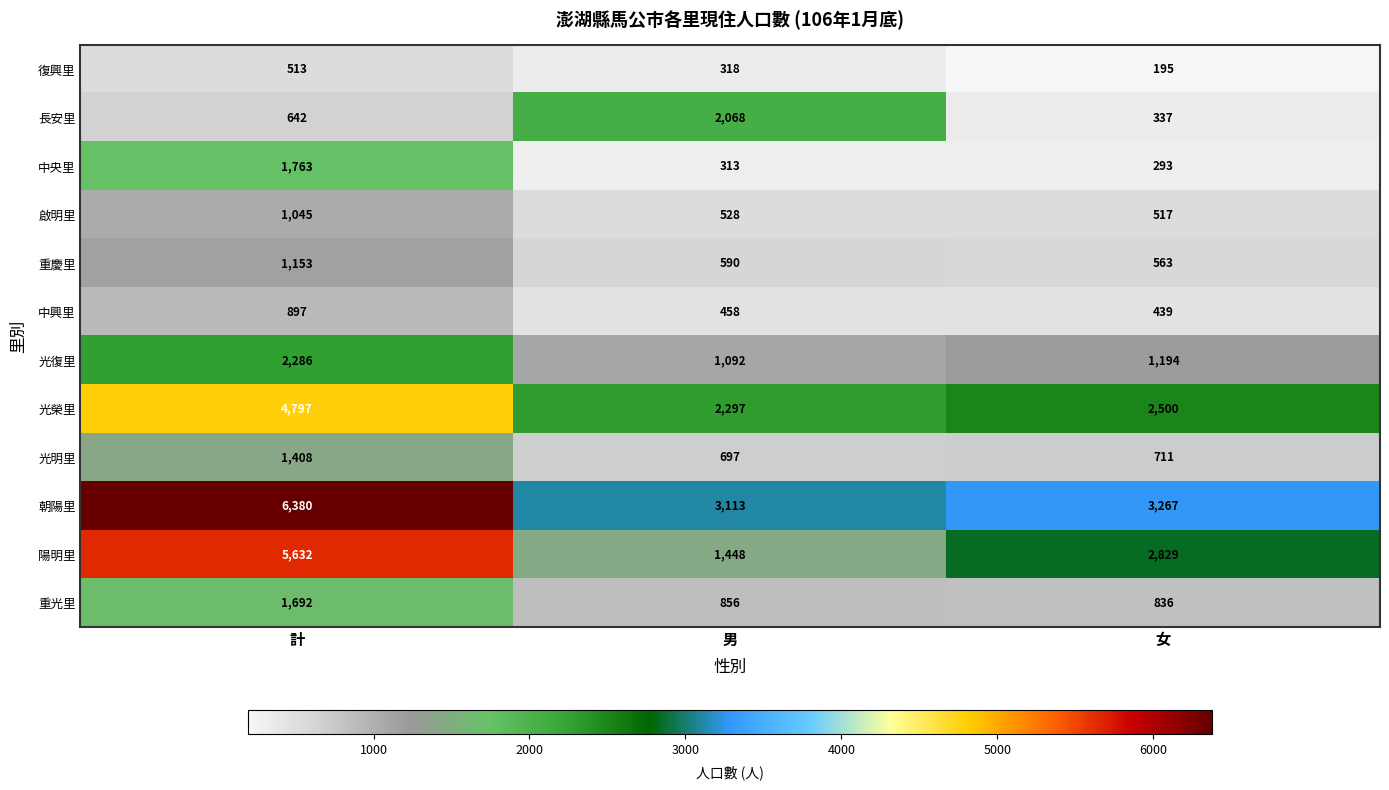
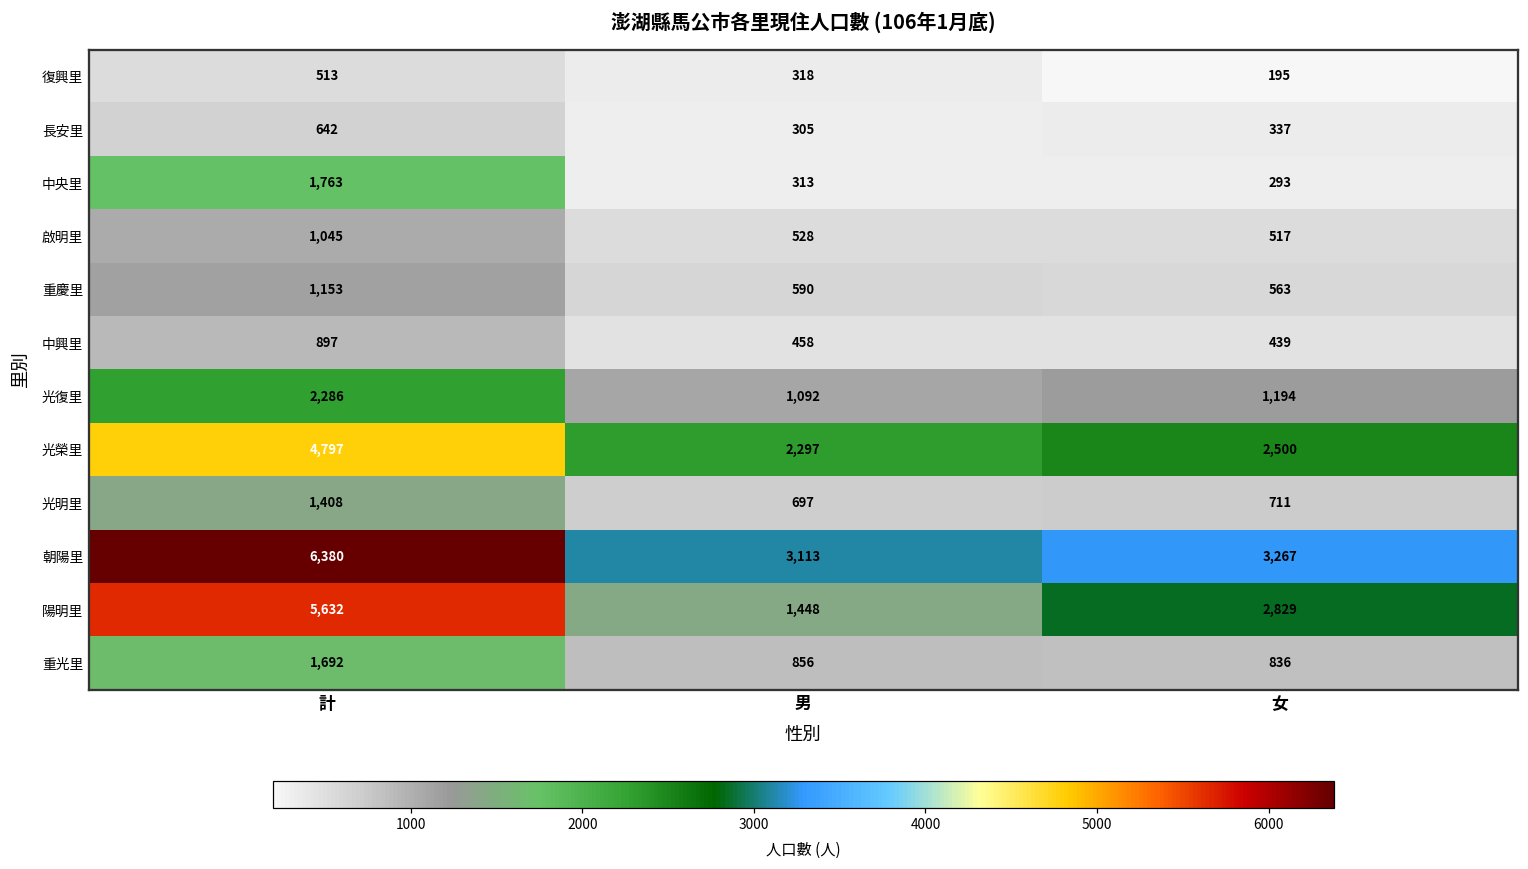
  {
    "復興里": {
      "計": "513",
      "男": "318",
      "女": "195"
    },
    "長安里": {
      "計": "642",
-     "男": "2,068",
+     "男": "305",
      "女": "337"
    },
    "中央里": {
      "計": "1,763",
      "男": "313",
      "女": "293"
    },
    "啟明里": {
      "計": "1,045",
      "男": "528",
      "女": "517"
    },
    "重慶里": {
      "計": "1,153",
      "男": "590",
      "女": "563"
    },
    "中興里": {
      "計": "897",
      "男": "458",
      "女": "439"
    },
    "光復里": {
      "計": "2,286",
      "男": "1,092",
      "女": "1,194"
    },
    "光榮里": {
      "計": "4,797",
      "男": "2,297",
      "女": "2,500"
    },
    "光明里": {
      "計": "1,408",
      "男": "697",
      "女": "711"
    },
    "朝陽里": {
      "計": "6,380",
      "男": "3,113",
      "女": "3,267"
    },
    "陽明里": {
      "計": "5,632",
      "男": "1,448",
      "女": "2,829"
    },
    "重光里": {
      "計": "1,692",
      "男": "856",
      "女": "836"
    }
  }
